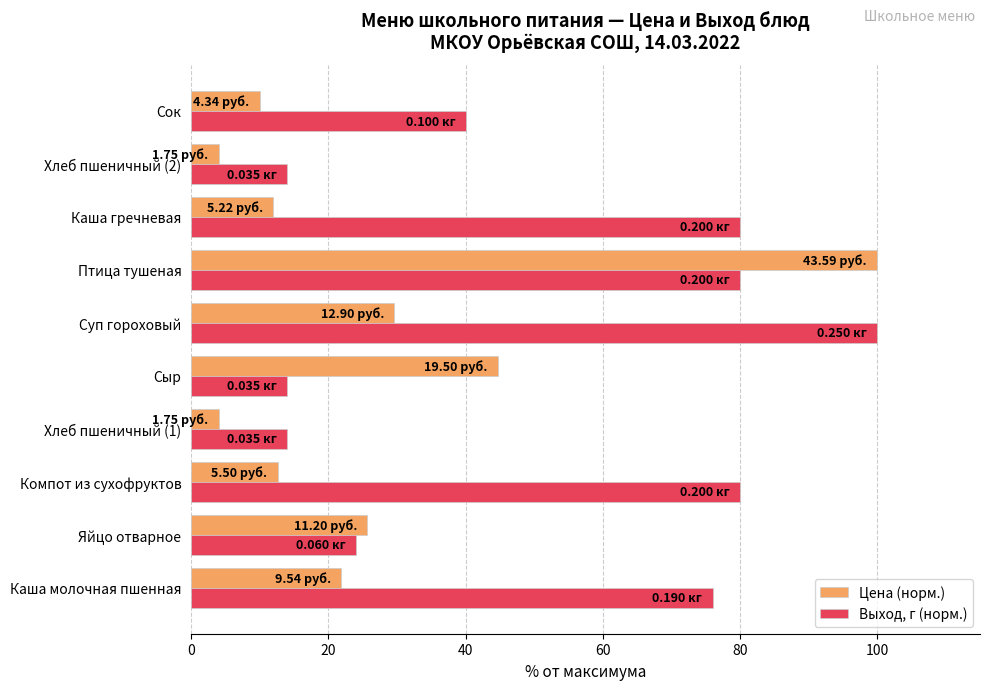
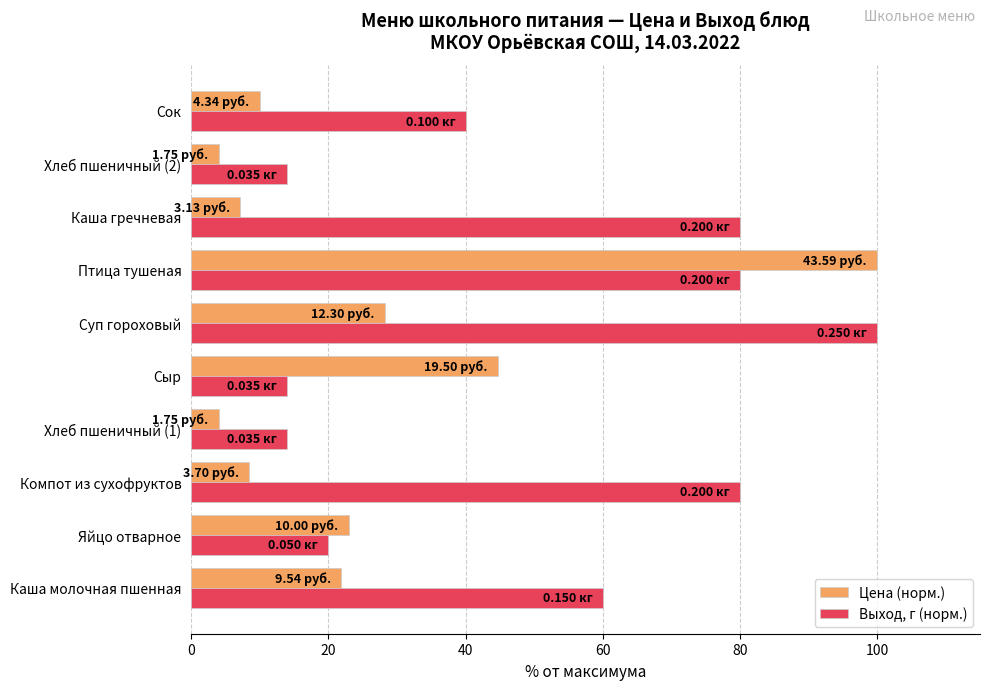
  {
    "Цена (норм.)": {
-     "Каша гречневая": 5.22,
-     "Суп гороховый": 12.90,
-     "Компот из сухофруктов": 5.50,
-     "Яйцо отварное": 11.20
+     "Каша гречневая": 3.13,
+     "Суп гороховый": 12.30,
+     "Компот из сухофруктов": 3.70,
+     "Яйцо отварное": 10.00
    },
    "Выход, г (норм.)": {
-     "Яйцо отварное": 0.060,
-     "Каша молочная пшенная": 0.190
+     "Яйцо отварное": 0.050,
+     "Каша молочная пшенная": 0.150
    }
  }
